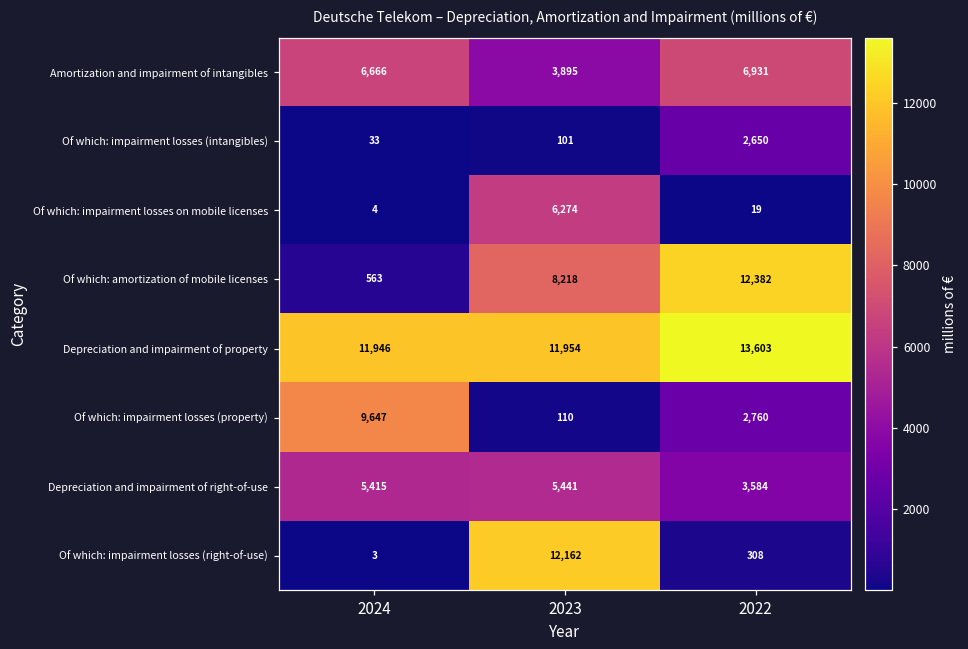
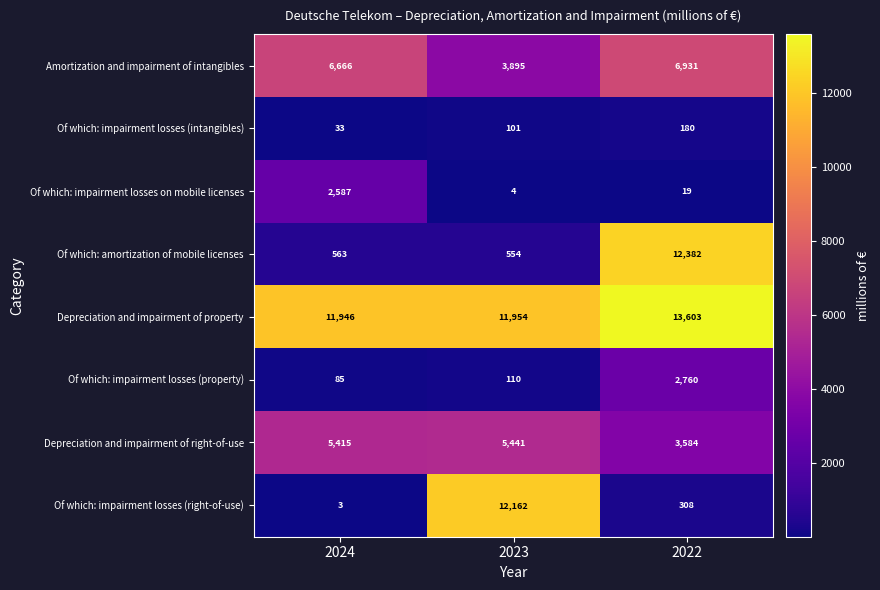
  {
    "Amortization and impairment of intangibles": {
      "2024": "6,666",
      "2023": "3,895",
      "2022": "6,931"
    },
    "Of which: impairment losses (intangibles)": {
      "2024": "33",
      "2023": "101",
-     "2022": "2,650"
+     "2022": "180"
    },
    "Of which: impairment losses on mobile licenses": {
-     "2024": "4",
-     "2023": "6,274",
+     "2024": "2,587",
+     "2023": "4",
      "2022": "19"
    },
    "Of which: amortization of mobile licenses": {
      "2024": "563",
-     "2023": "8,218",
+     "2023": "554",
      "2022": "12,382"
    },
    "Depreciation and impairment of property": {
      "2024": "11,946",
      "2023": "11,954",
      "2022": "13,603"
    },
    "Of which: impairment losses (property)": {
-     "2024": "9,647",
+     "2024": "85",
      "2023": "110",
      "2022": "2,760"
    },
    "Depreciation and impairment of right-of-use": {
      "2024": "5,415",
      "2023": "5,441",
      "2022": "3,584"
    },
    "Of which: impairment losses (right-of-use)": {
      "2024": "3",
      "2023": "12,162",
      "2022": "308"
    }
  }
